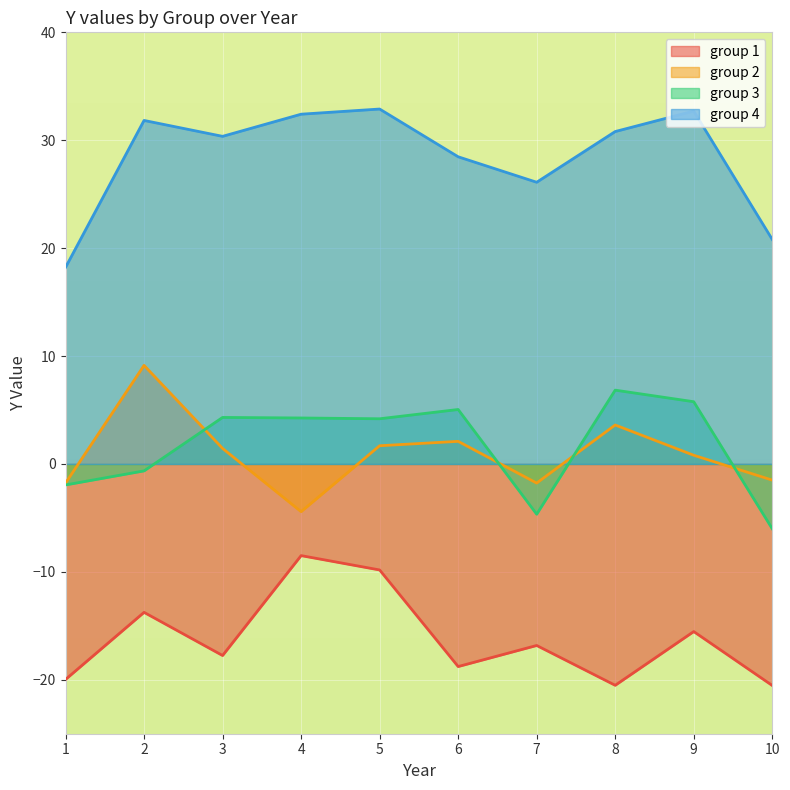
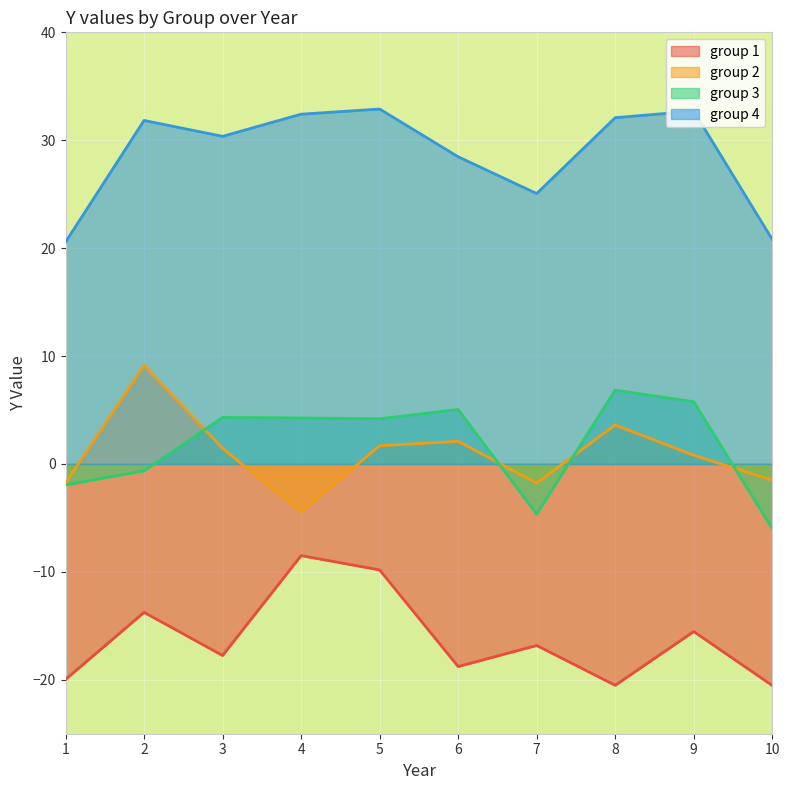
  {
    "group 4": {
-     "1": 18.2,
+     "1": 20.6,
      "2": 31.8,
      "3": 30.4,
      "4": 32.4,
      "5": 32.9,
      "6": 28.5,
-     "7": 26.1,
-     "8": 30.8,
+     "7": 25.1,
+     "8": 32.1,
      "10": 20.8
    }
  }
